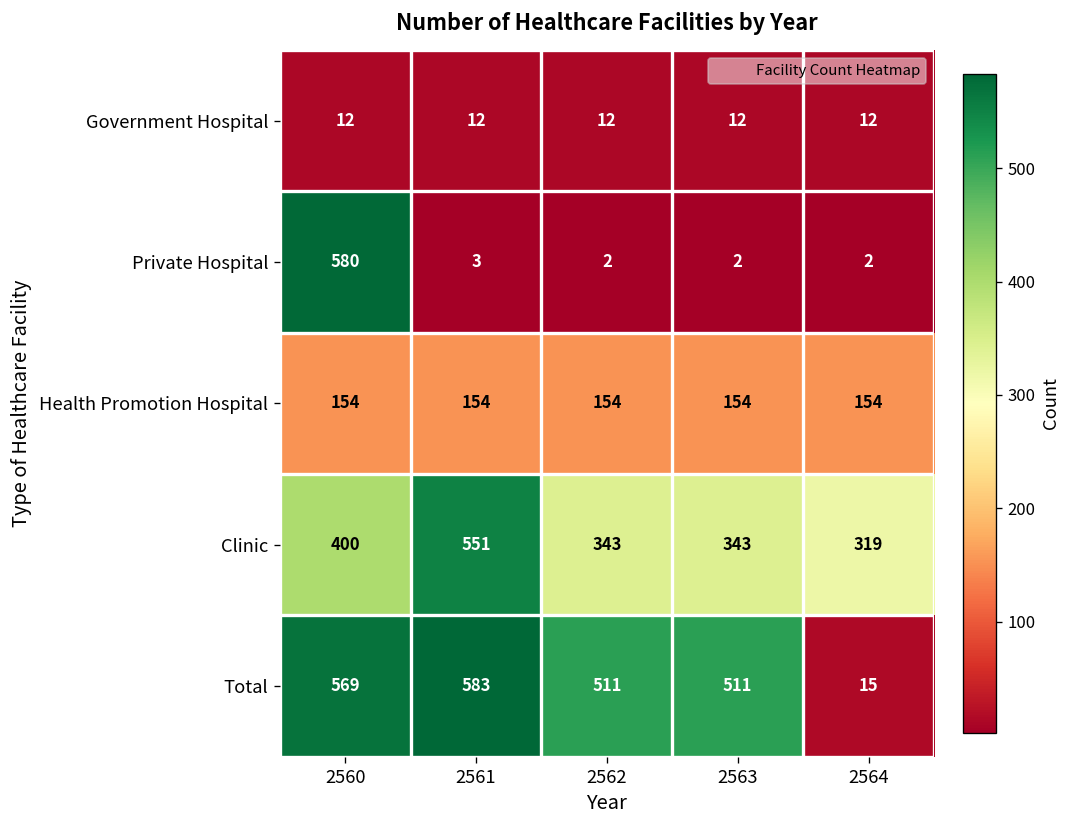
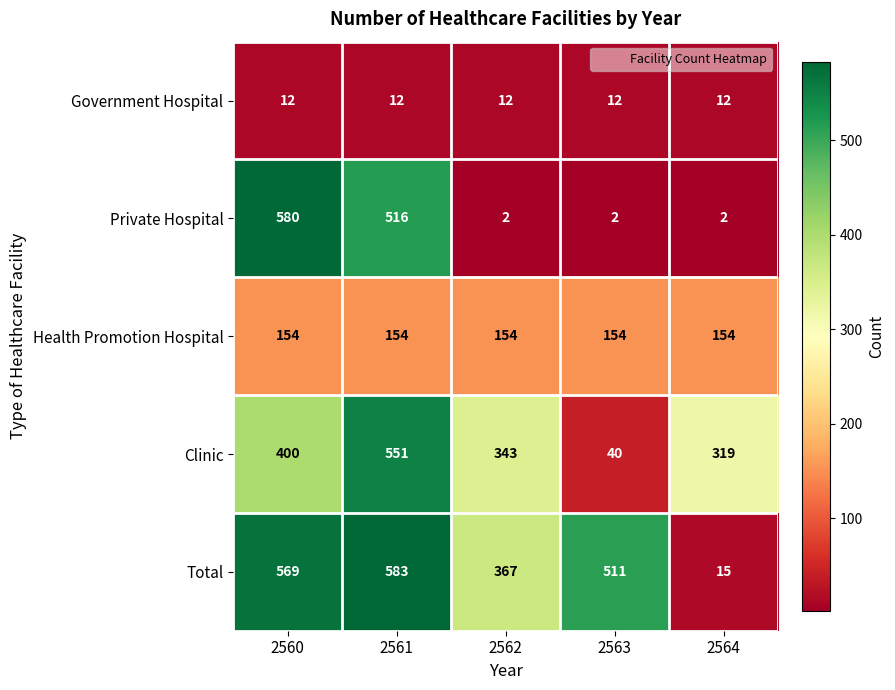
  {
    "Government Hospital": {
      "2560": 12,
      "2561": 12,
      "2562": 12,
      "2563": 12,
      "2564": 12
    },
    "Private Hospital": {
      "2560": 580,
-     "2561": 3,
+     "2561": 516,
      "2562": 2,
      "2563": 2,
      "2564": 2
    },
    "Health Promotion Hospital": {
      "2560": 154,
      "2561": 154,
      "2562": 154,
      "2563": 154,
      "2564": 154
    },
    "Clinic": {
      "2560": 400,
      "2561": 551,
      "2562": 343,
-     "2563": 343,
+     "2563": 40,
      "2564": 319
    },
    "Total": {
      "2560": 569,
      "2561": 583,
-     "2562": 511,
+     "2562": 367,
      "2563": 511,
      "2564": 15
    }
  }
